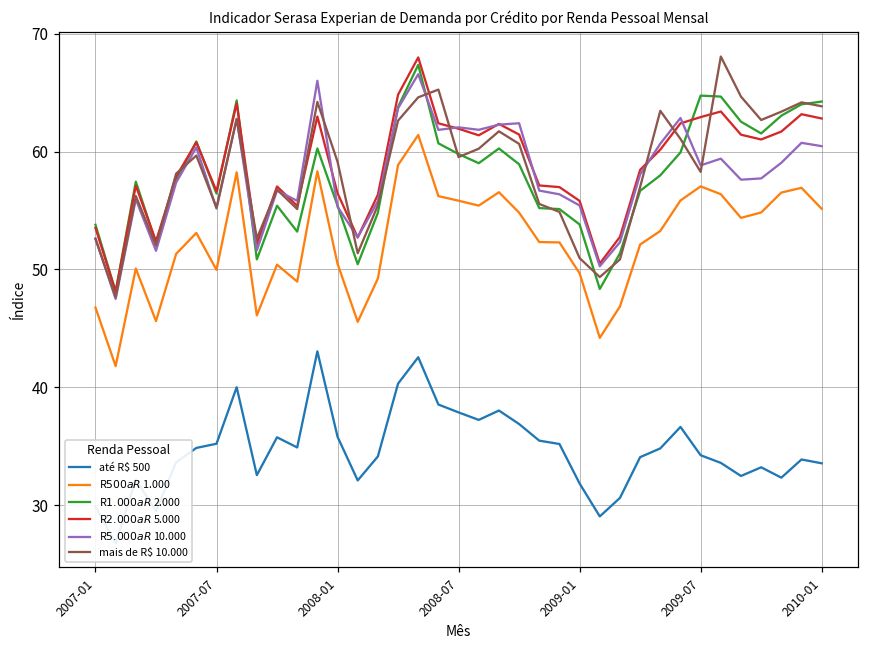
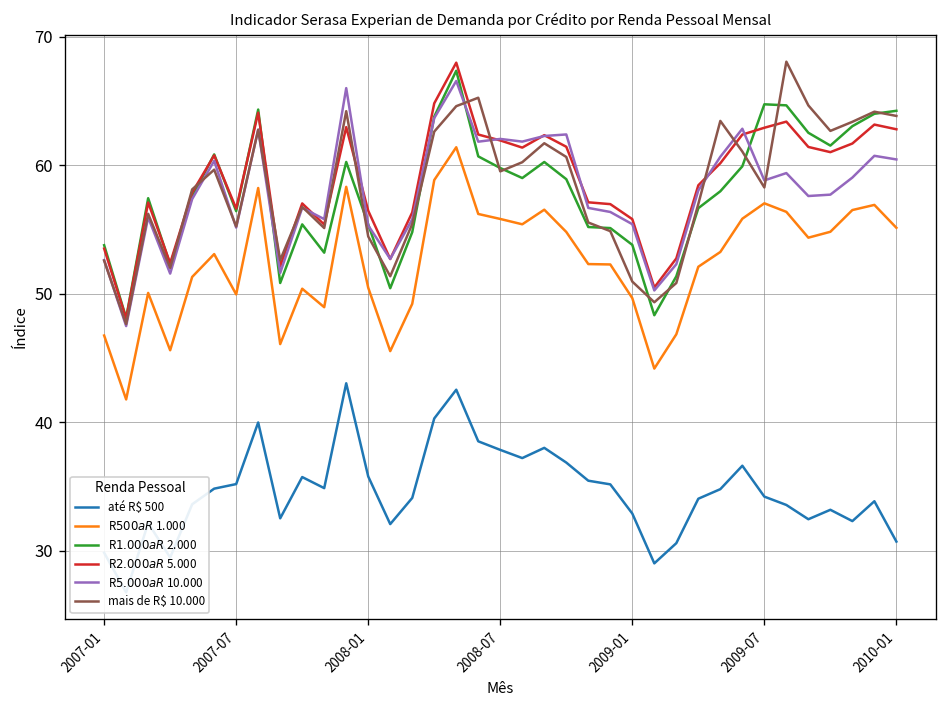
  {
    "até R$ 500": {
      "2007-07": 35.2,
      "2008-01": 35.8,
      "2008-07": 37.9,
-     "2009-01": 31.8,
+     "2009-01": 32.9,
      "2009-07": 34.2,
-     "2010-01": 33.5
+     "2010-01": 30.7
    },
    "mais de R$ 10.000": {
-     "2008-01": 59.1,
+     "2008-01": 54.5,
      "2008-07": 59.5,
      "2009-01": 51.0,
      "2009-07": 58.3,
      "2010-01": 63.8
    }
  }
